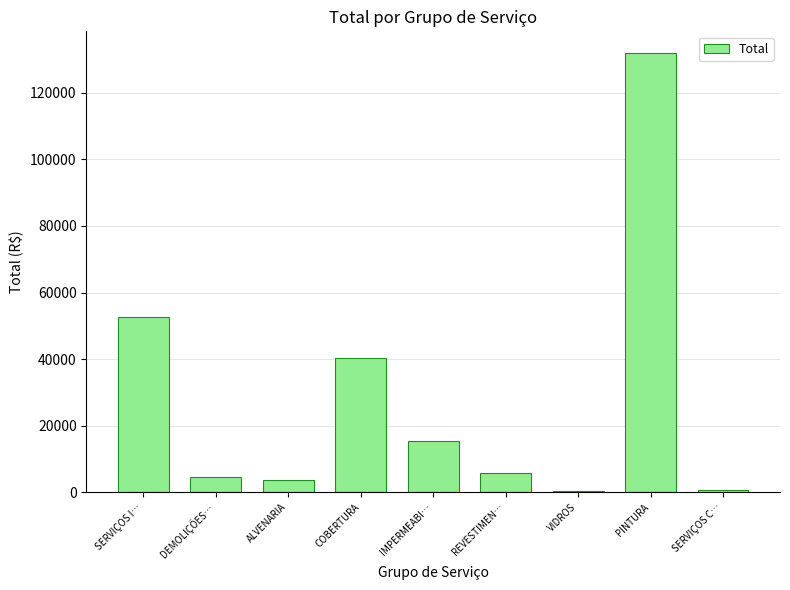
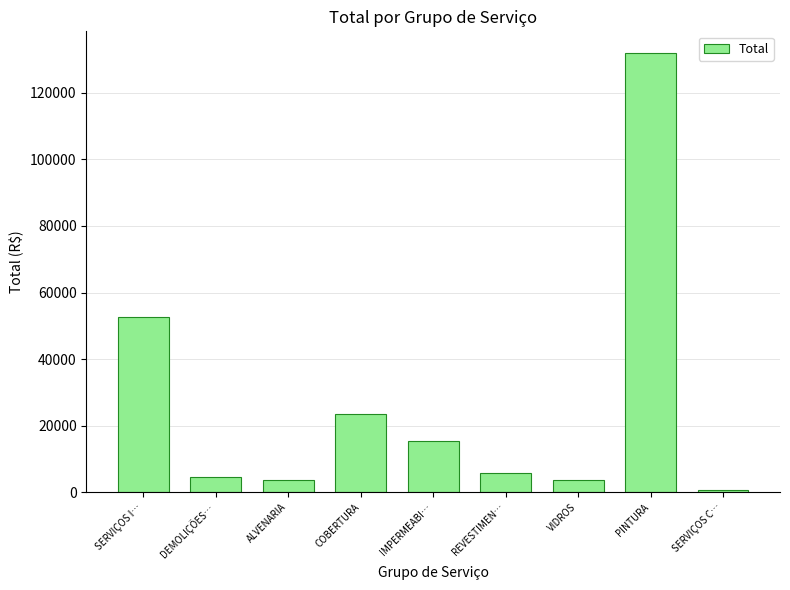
  {
    "SERVIÇOS I…": 53000,
    "DEMOLIÇÕES…": 5000,
    "ALVENARIA": 4000,
-   "COBERTURA": 40000,
+   "COBERTURA": 23000,
    "IMPERMEABI…": 15000,
    "REVESTIMEN…": 6000,
-   "VIDROS": 0,
+   "VIDROS": 4000,
    "PINTURA": 132000,
    "SERVIÇOS C…": 1000
  }
